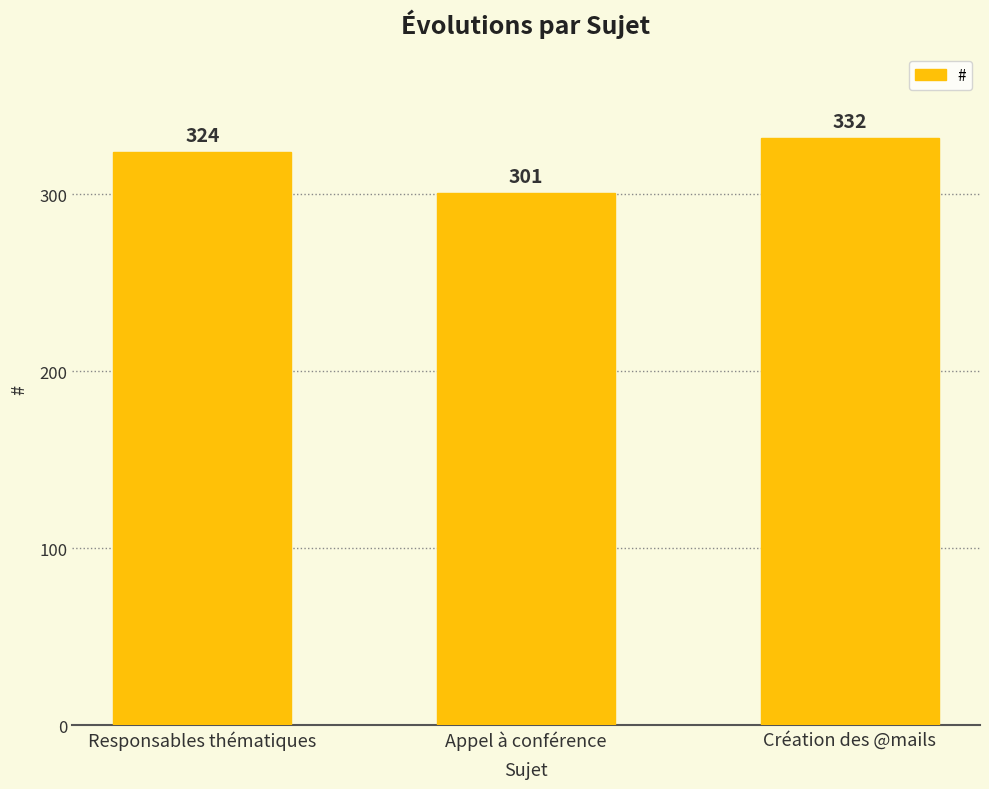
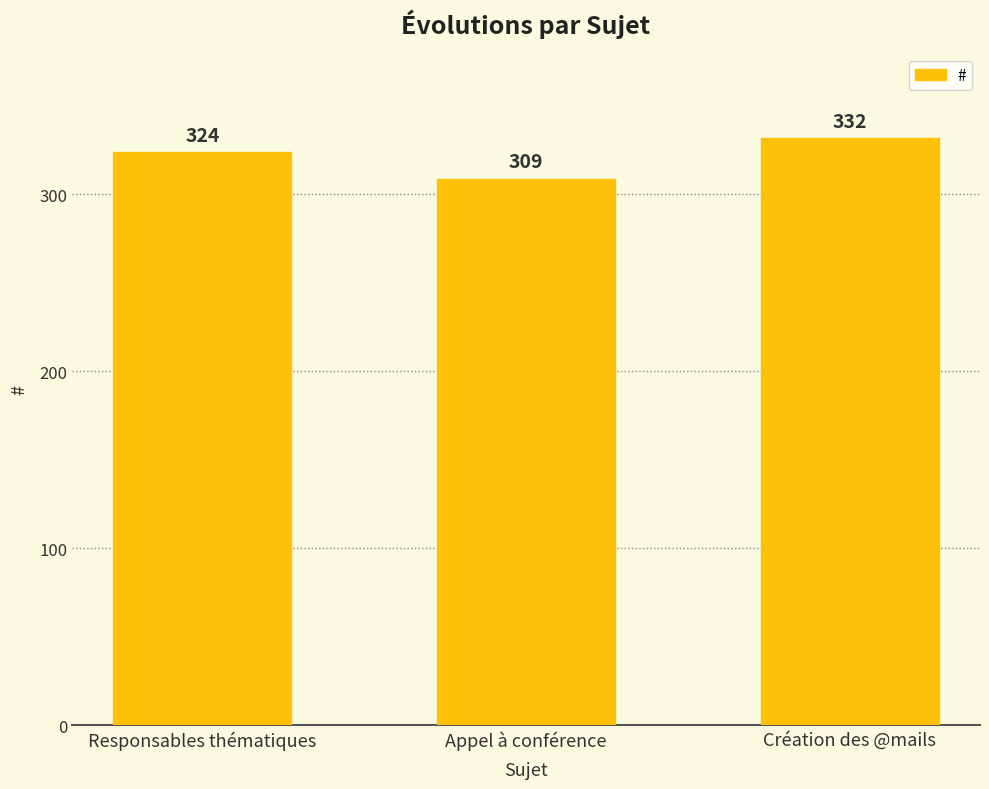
  {
    "Responsables thématiques": 324,
-   "Appel à conférence": 301,
+   "Appel à conférence": 309,
    "Création des @mails": 332
  }
